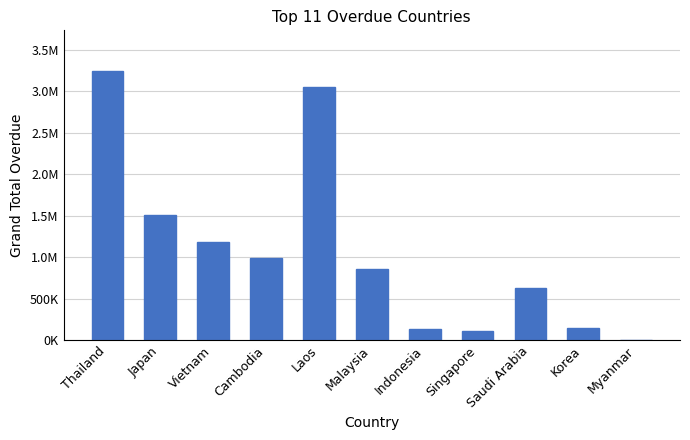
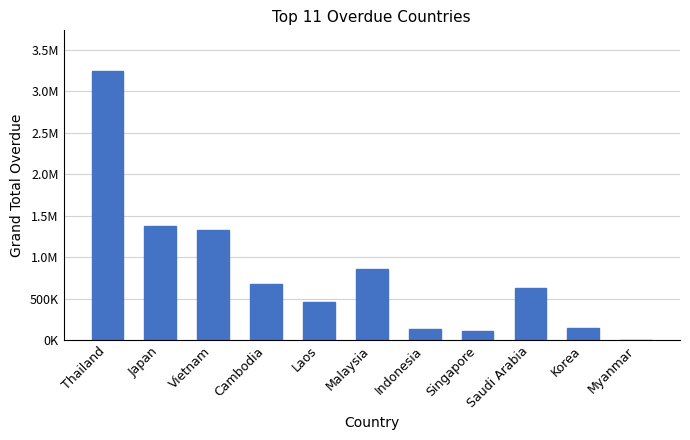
  {
    "Thailand": 3200000,
-   "Japan": 1500000,
-   "Vietnam": 1200000,
-   "Cambodia": 1000000,
-   "Laos": 3100000,
+   "Japan": 1400000,
+   "Vietnam": 1300000,
+   "Cambodia": 700000,
+   "Laos": 500000,
    "Malaysia": 900000,
    "Indonesia": 100000,
    "Singapore": 100000,
    "Saudi Arabia": 600000,
    "Korea": 200000,
    "Myanmar": 0
  }
